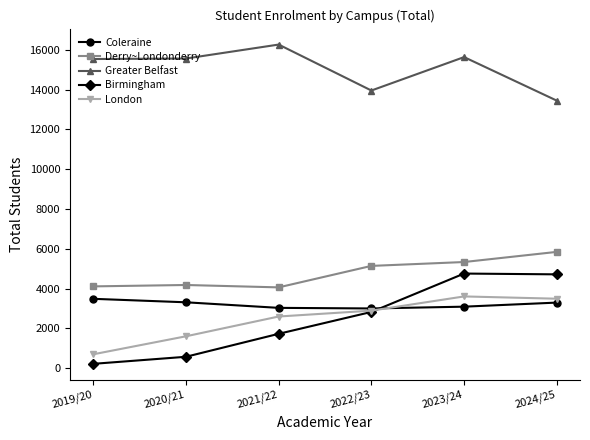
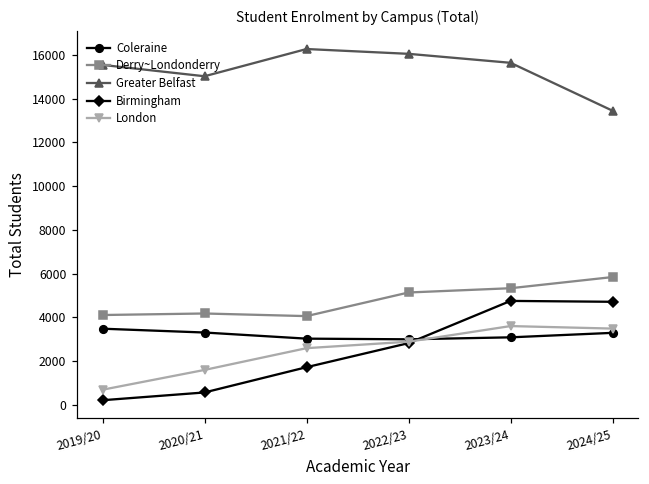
  {
    "Greater Belfast": {
      "2019/20": 15500,
-     "2020/21": 15600,
+     "2020/21": 15000,
      "2021/22": 16300,
-     "2022/23": 14000,
+     "2022/23": 16100,
      "2023/24": 15600,
      "2024/25": 13500
    }
  }
